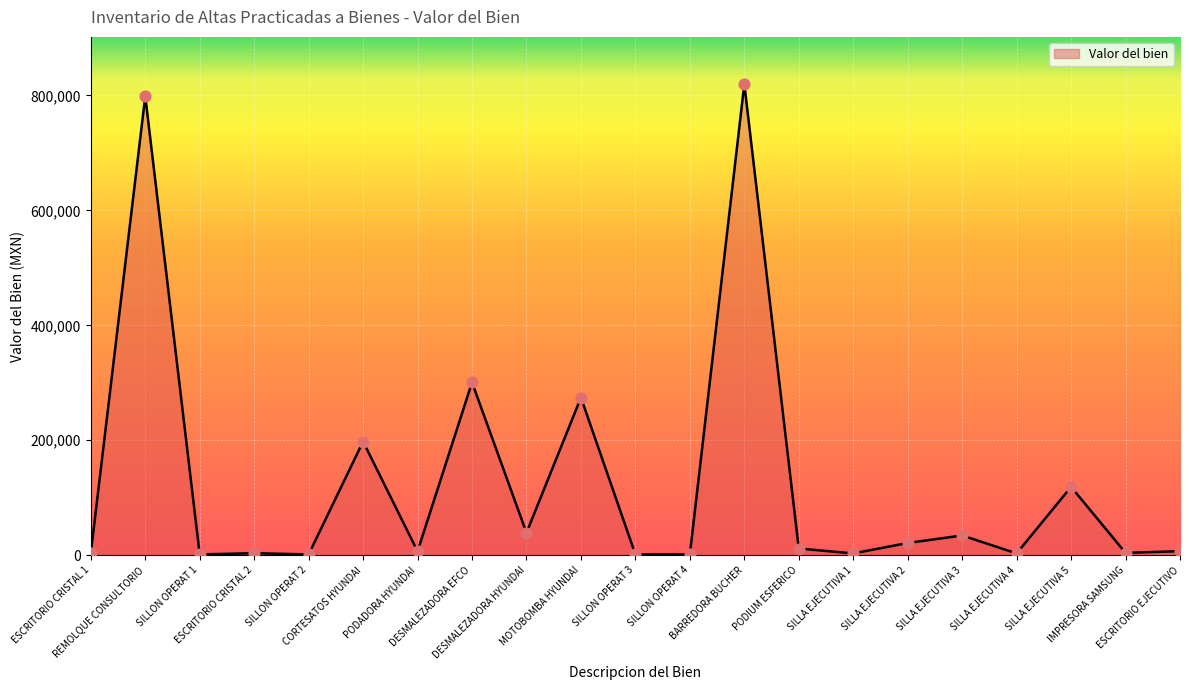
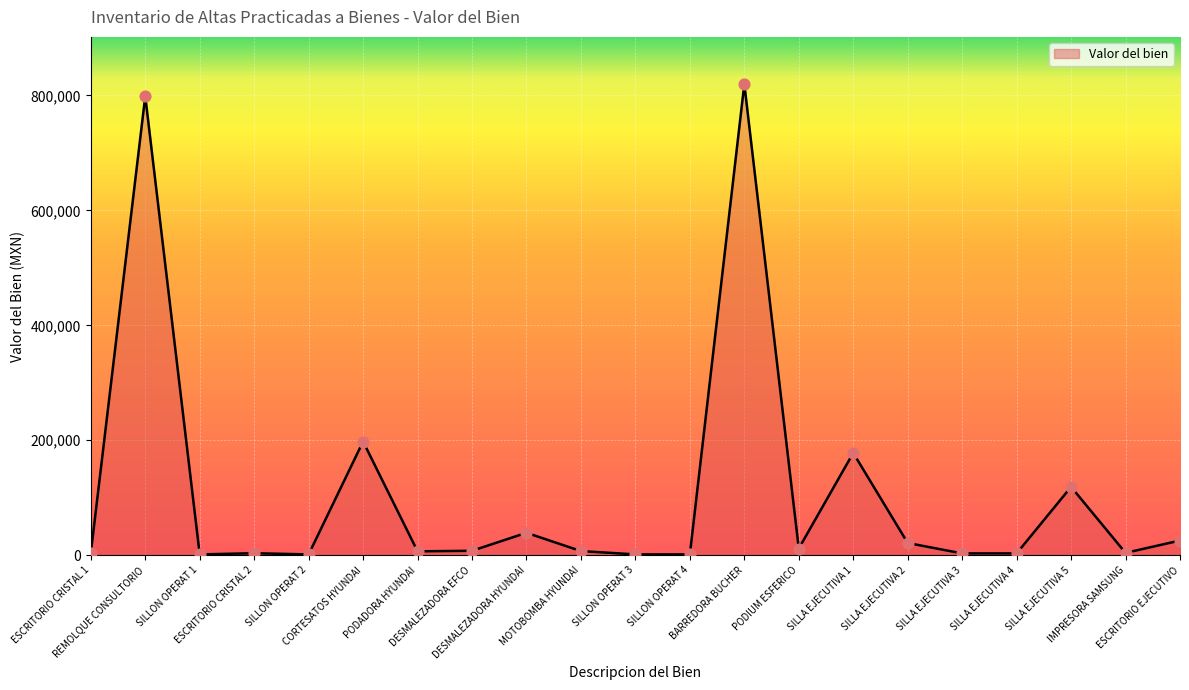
  {
    "ESCRITORIO CRISTAL 1": "0",
    "REMOLQUE CONSULTORIO": "800,000",
    "SILLON OPERAT 1": "0",
    "ESCRITORIO CRISTAL 2": "0",
    "SILLON OPERAT 2": "0",
    "CORTESATOS HYUNDAI": "200,000",
    "PODADORA HYUNDAI": "10,000",
-   "DESMALEZADORA EFCO": "300,000",
+   "DESMALEZADORA EFCO": "10,000",
    "DESMALEZADORA HYUNDAI": "40,000",
-   "MOTOBOMBA HYUNDAI": "270,000",
+   "MOTOBOMBA HYUNDAI": "10,000",
    "SILLON OPERAT 3": "0",
    "SILLON OPERAT 4": "0",
    "BARREDORA BUCHER": "820,000",
    "PODIUM ESFERICO": "10,000",
-   "SILLA EJECUTIVA 1": "0",
+   "SILLA EJECUTIVA 1": "180,000",
    "SILLA EJECUTIVA 2": "20,000",
-   "SILLA EJECUTIVA 3": "30,000",
+   "SILLA EJECUTIVA 3": "0",
    "SILLA EJECUTIVA 4": "0",
    "SILLA EJECUTIVA 5": "120,000",
    "IMPRESORA SAMSUNG": "0",
-   "ESCRITORIO EJECUTIVO": "10,000"
+   "ESCRITORIO EJECUTIVO": "30,000"
  }
